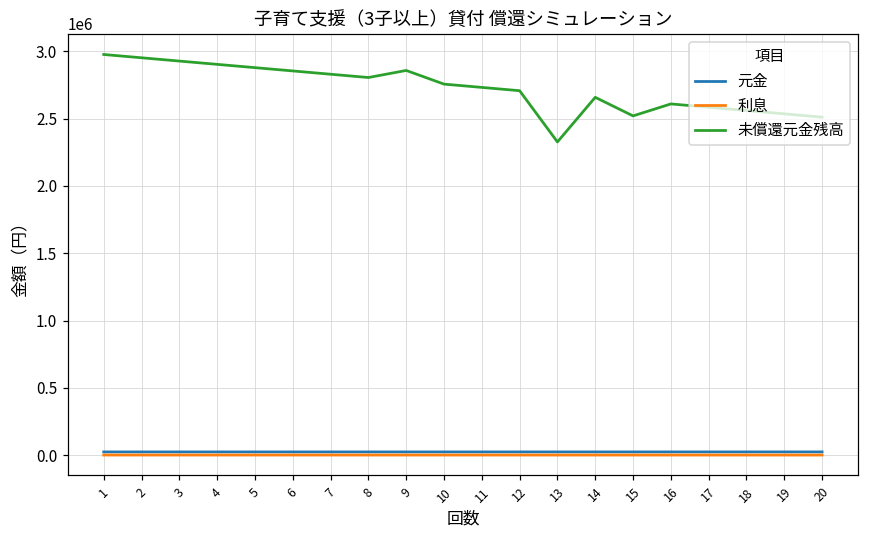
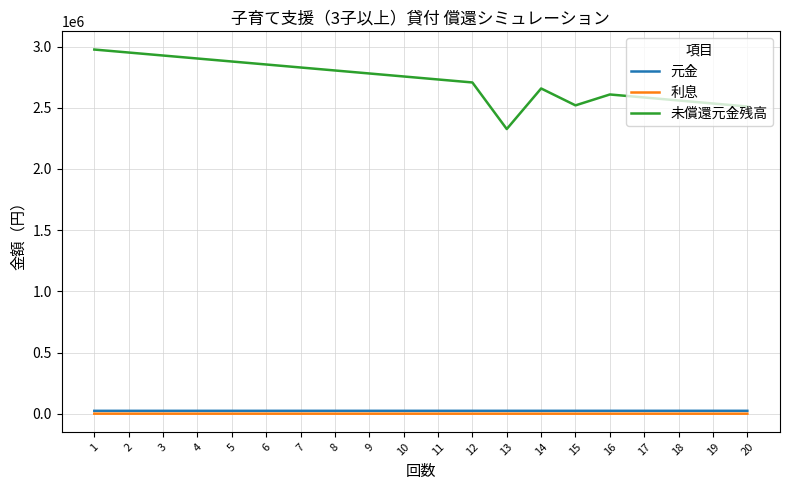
  {
    "元金": {
      "1": 20000,
      "2": 20000,
      "3": 20000,
      "4": 20000,
      "5": 20000,
      "6": 20000,
      "7": 20000,
      "8": 20000,
      "9": 20000,
      "10": 20000,
      "11": 20000,
      "12": 20000,
      "13": 20000,
      "14": 20000,
      "15": 20000,
      "16": 20000,
      "17": 20000,
      "18": 20000,
      "19": 20000,
      "20": 20000
    },
    "利息": {
      "1": 0,
      "2": 0,
      "3": 0,
      "4": 0,
      "5": 0,
      "6": 0,
      "7": 0,
      "8": 0,
      "9": 0,
      "10": 0,
      "11": 0,
      "12": 0,
      "13": 0,
      "14": 0,
      "15": 0,
      "16": 0,
      "17": 0,
      "18": 0,
      "19": 0,
      "20": 0
    },
    "未償還元金残高": {
      "1": 2980000,
      "2": 2950000,
      "3": 2930000,
      "4": 2900000,
      "5": 2880000,
      "6": 2850000,
      "7": 2830000,
      "8": 2800000,
-     "9": 2860000,
+     "9": 2780000,
      "10": 2760000,
      "11": 2730000,
      "12": 2710000,
      "13": 2330000,
      "14": 2660000,
      "15": 2520000,
      "16": 2610000
    }
  }
